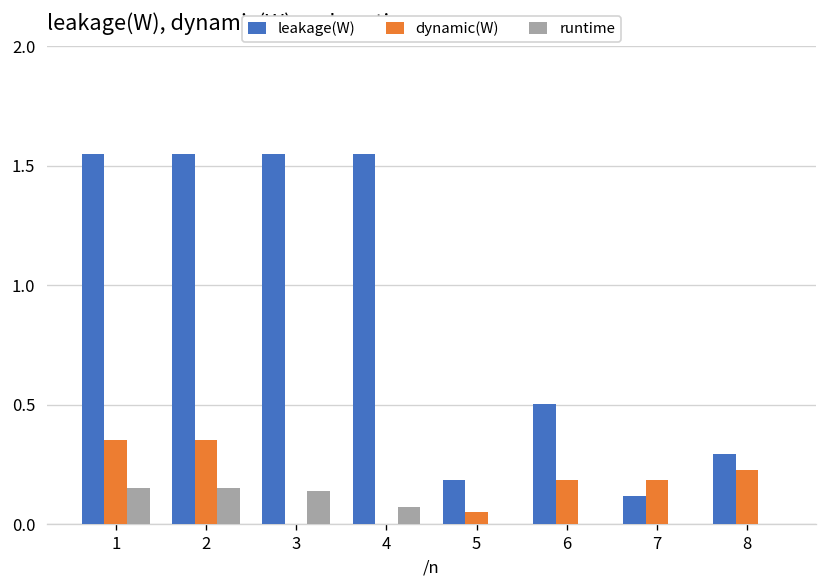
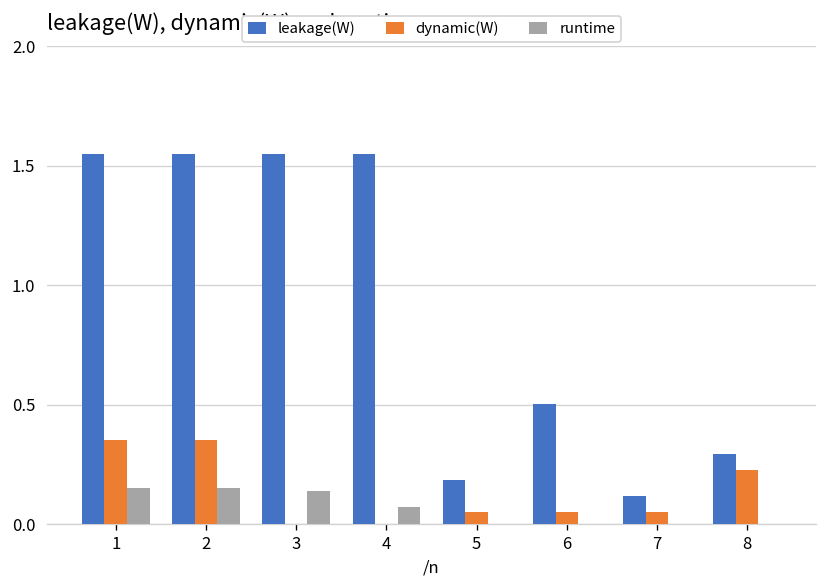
  {
    "leakage(W)": {
      "1": 1.55,
      "2": 1.55,
      "3": 1.55,
      "4": 1.55,
      "5": 0.18,
      "6": 0.50,
      "7": 0.12,
      "8": 0.29
    },
    "dynamic(W)": {
      "1": 0.35,
      "2": 0.35,
      "3": 0.00,
      "4": 0.00,
      "5": 0.05,
-     "6": 0.18,
-     "7": 0.18,
+     "6": 0.05,
+     "7": 0.05,
      "8": 0.22
    },
    "runtime": {
      "1": 0.15,
      "2": 0.15,
      "3": 0.14,
      "4": 0.07
    }
  }
